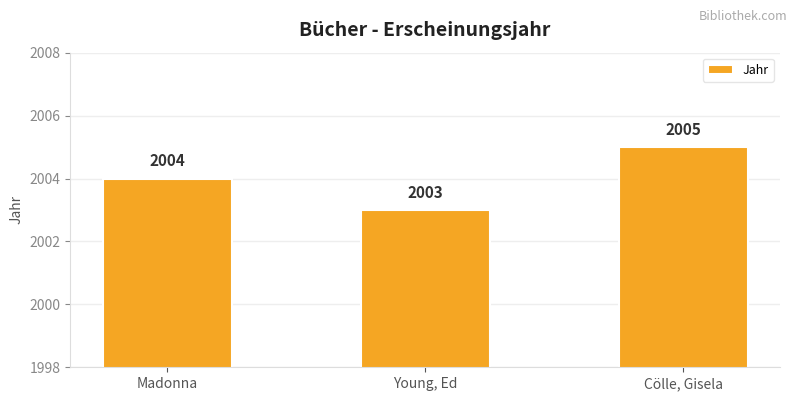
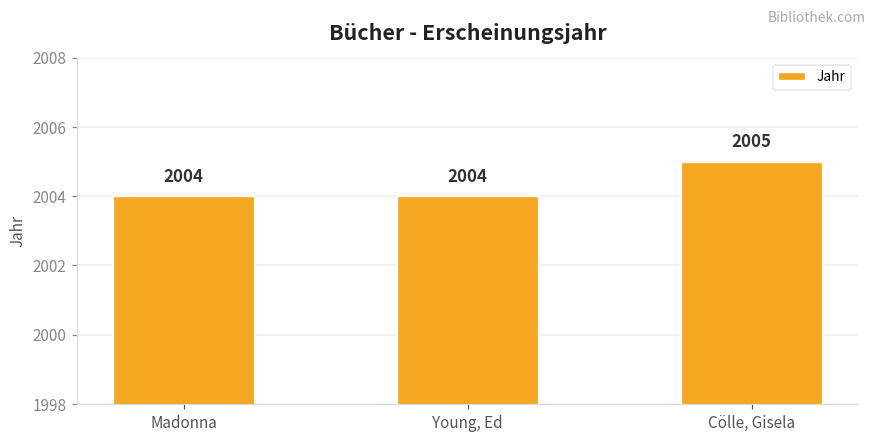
  {
    "Madonna": 2004,
-   "Young, Ed": 2003,
+   "Young, Ed": 2004,
    "Cölle, Gisela": 2005
  }
